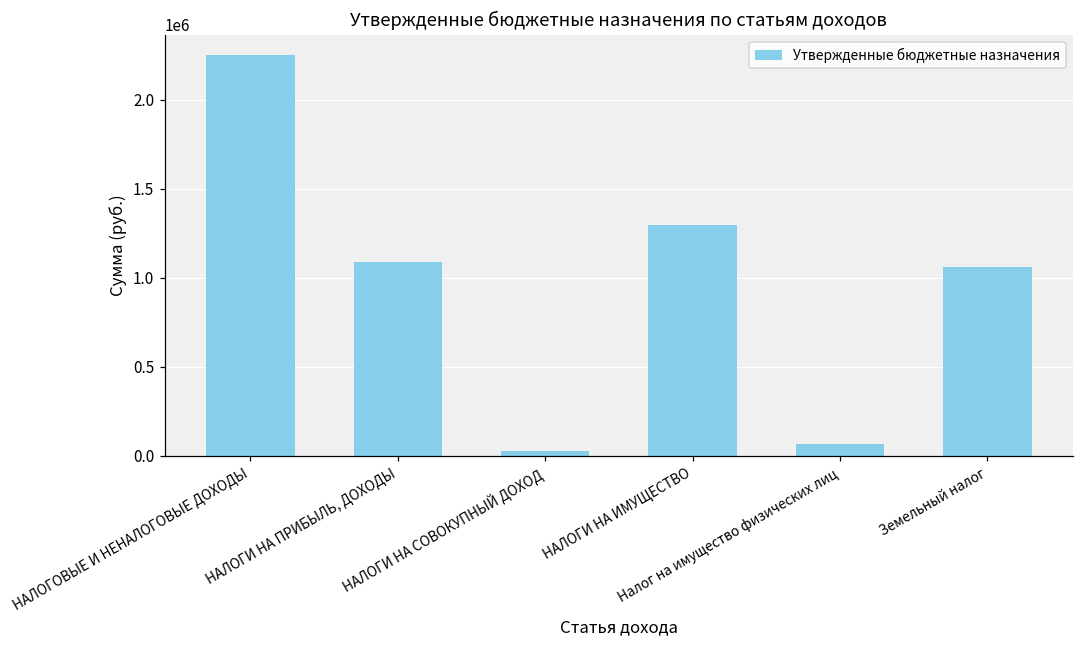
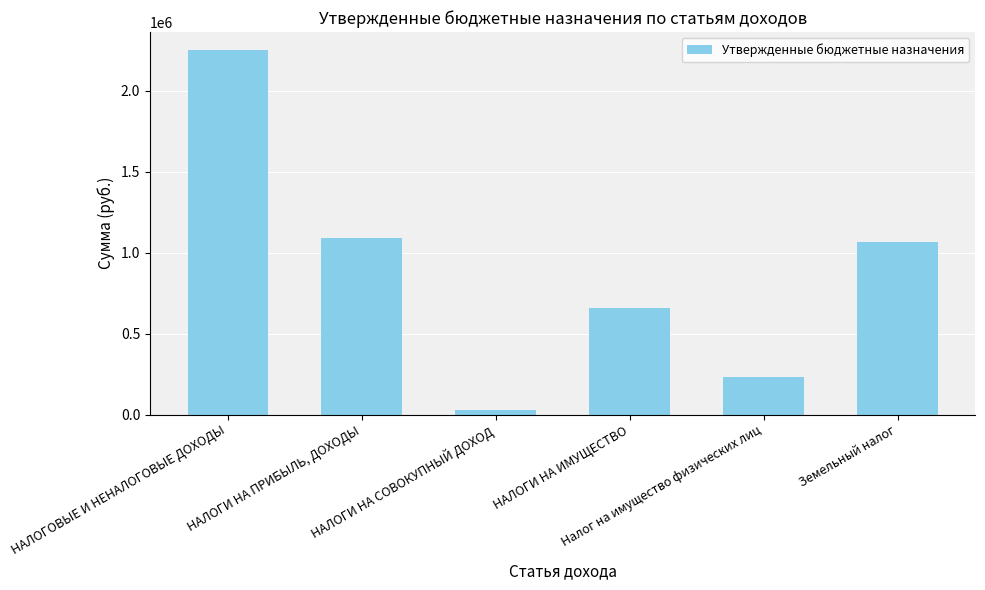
  {
    "НАЛОГОВЫЕ И НЕНАЛОГОВЫЕ ДОХОДЫ": 2250000,
    "НАЛОГИ НА ПРИБЫЛЬ, ДОХОДЫ": 1090000,
    "НАЛОГИ НА СОВОКУПНЫЙ ДОХОД": 30000,
-   "НАЛОГИ НА ИМУЩЕСТВО": 1300000,
-   "Налог на имущество физических лиц": 70000,
+   "НАЛОГИ НА ИМУЩЕСТВО": 660000,
+   "Налог на имущество физических лиц": 230000,
    "Земельный налог": 1060000
  }
